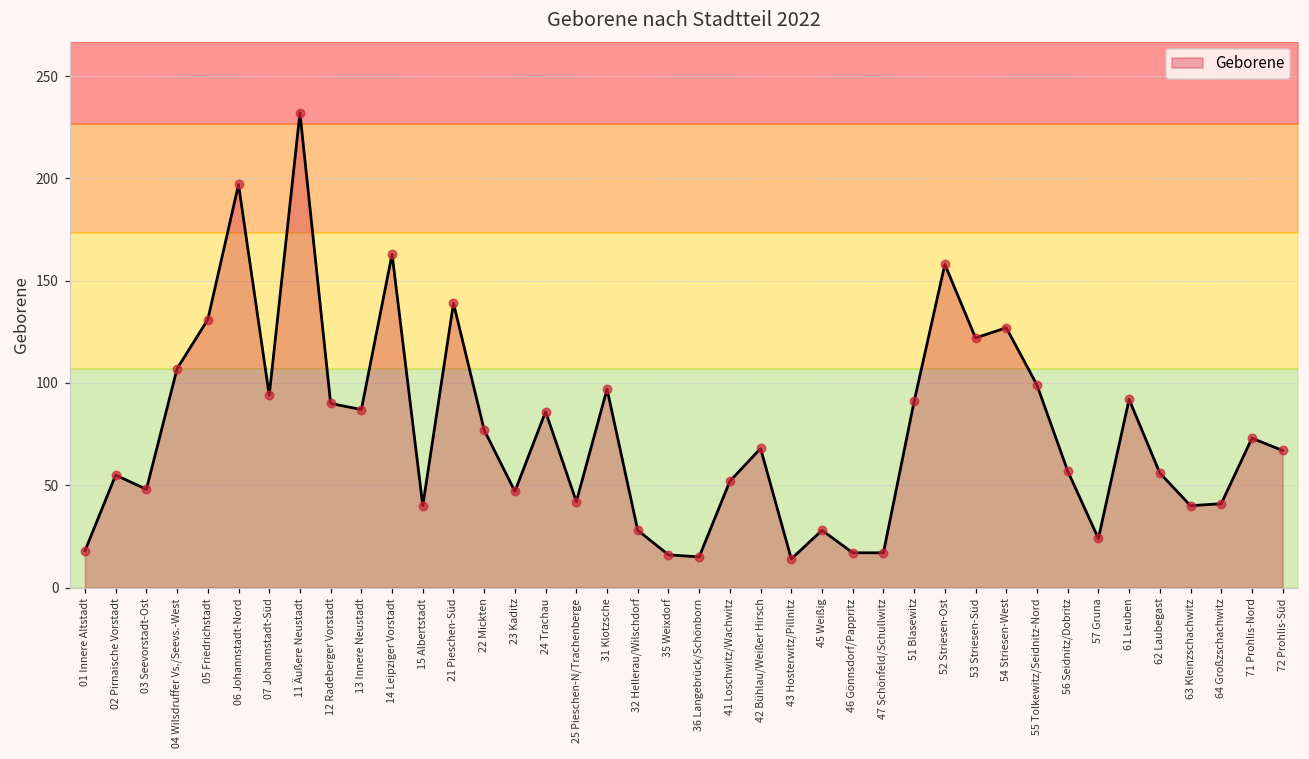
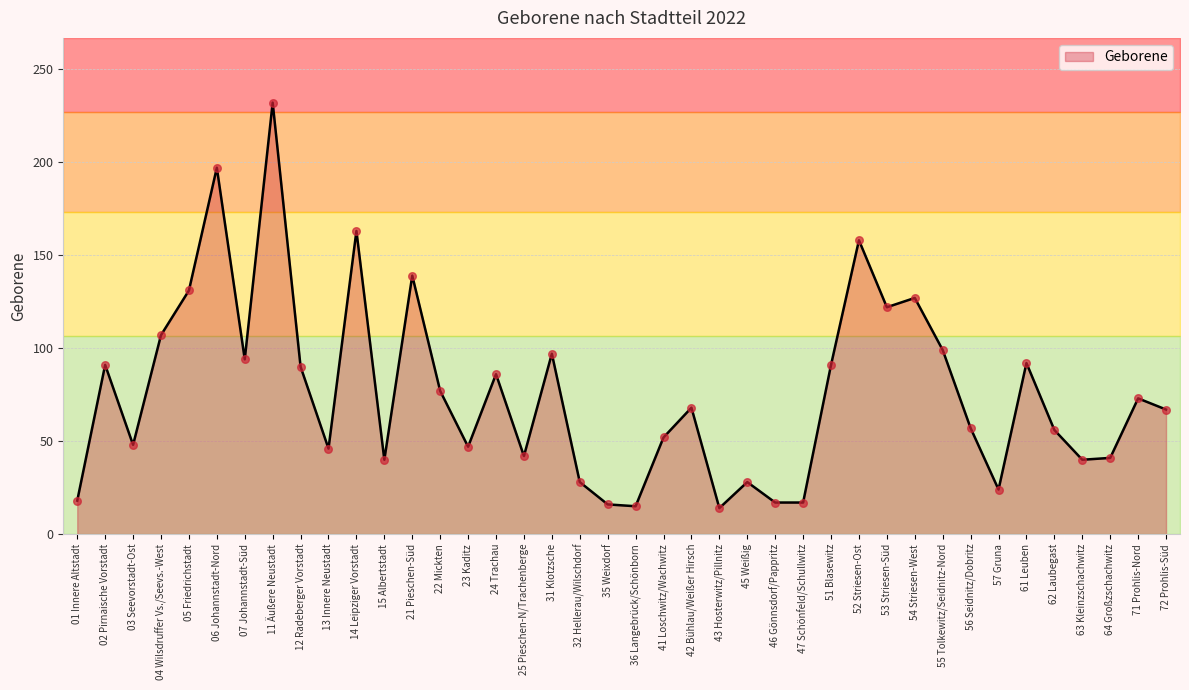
  {
    "Geborene": {
      "01 Innere Altstadt": 18,
-     "02 Pirnaische Vorstadt": 55,
+     "02 Pirnaische Vorstadt": 91,
      "03 Seevorstadt-Ost": 48,
      "04 Wilsdruffer Vs./Seevs.-West": 107,
      "05 Friedrichstadt": 131,
      "06 Johannstadt-Nord": 197,
      "07 Johannstadt-Süd": 94,
      "11 Äußere Neustadt": 232,
      "12 Radeberger Vorstadt": 90,
-     "13 Innere Neustadt": 87,
+     "13 Innere Neustadt": 46,
      "14 Leipziger Vorstadt": 163,
      "15 Albertstadt": 40,
      "21 Pieschen-Süd": 139,
      "22 Mickten": 77,
      "23 Kaditz": 47,
      "24 Trachau": 86,
      "25 Pieschen-N/Trachenberge": 42,
      "31 Klotzsche": 97,
      "32 Hellerau/Wilschdorf": 28,
      "35 Weixdorf": 16,
      "36 Langebrück/Schönborn": 15,
      "41 Loschwitz/Wachwitz": 52,
      "42 Bühlau/Weißer Hirsch": 68,
      "43 Hosterwitz/Pillnitz": 14,
      "45 Weißig": 28,
      "46 Gönnsdorf/Pappritz": 17,
      "47 Schönfeld/Schullwitz": 17,
      "51 Blasewitz": 91,
      "52 Striesen-Ost": 158,
      "53 Striesen-Süd": 122,
      "54 Striesen-West": 127,
      "55 Tolkewitz/Seidnitz-Nord": 99,
      "56 Seidnitz/Dobritz": 57,
      "57 Gruna": 24,
      "61 Leuben": 92,
      "62 Laubegast": 56,
      "63 Kleinzschachwitz": 40,
      "64 Großzschachwitz": 41,
      "71 Prohlis-Nord": 73,
      "72 Prohlis-Süd": 67
    }
  }
